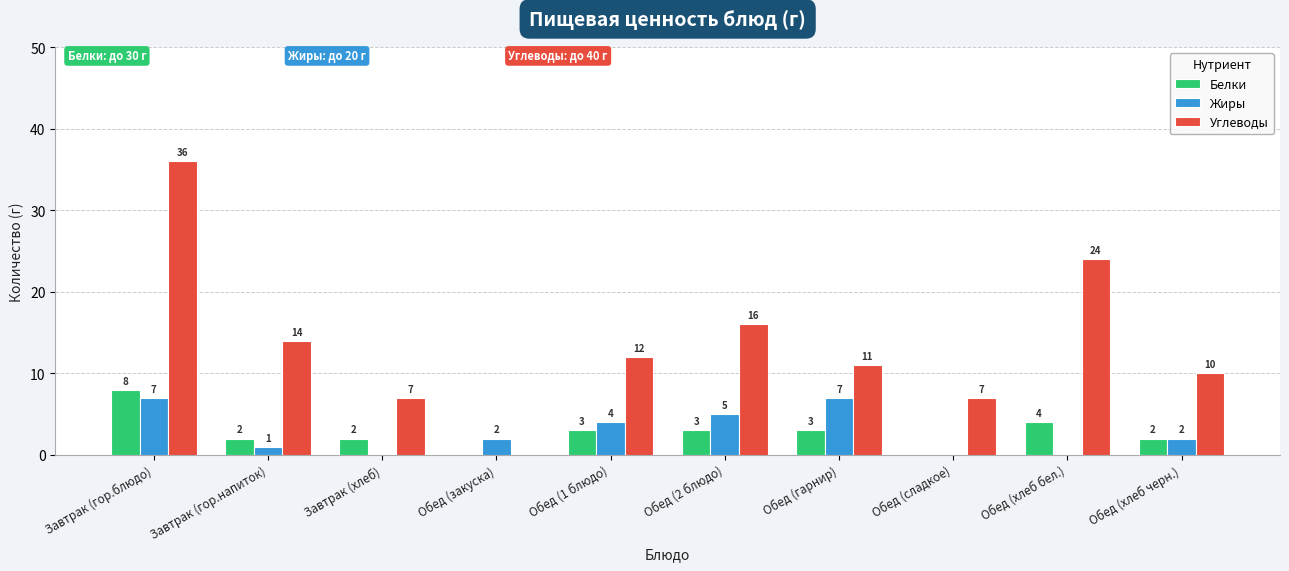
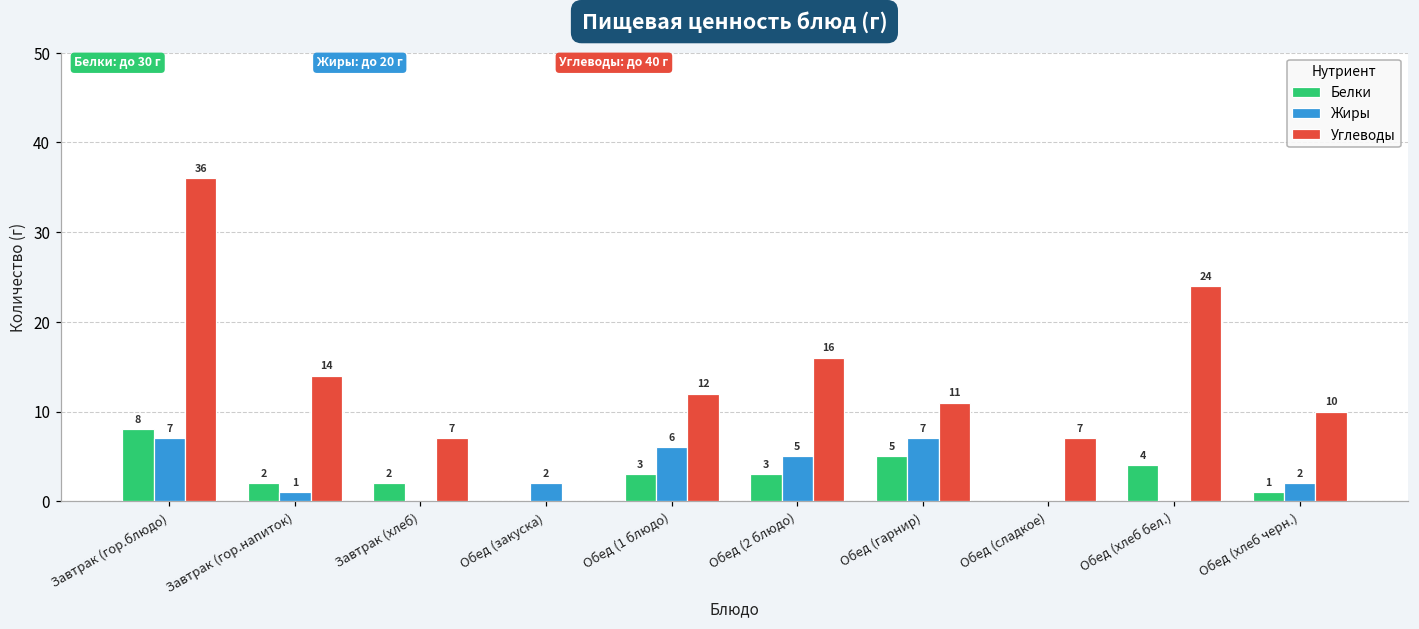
  {
    "Белки": {
      "Завтрак (гор.блюдо)": 8,
      "Завтрак (гор.напиток)": 2,
      "Завтрак (хлеб)": 2,
      "Обед (1 блюдо)": 3,
      "Обед (2 блюдо)": 3,
-     "Обед (гарнир)": 3,
+     "Обед (гарнир)": 5,
      "Обед (хлеб бел.)": 4,
-     "Обед (хлеб черн.)": 2
+     "Обед (хлеб черн.)": 1
    },
    "Жиры": {
      "Завтрак (гор.блюдо)": 7,
      "Завтрак (гор.напиток)": 1,
      "Обед (закуска)": 2,
-     "Обед (1 блюдо)": 4,
+     "Обед (1 блюдо)": 6,
      "Обед (2 блюдо)": 5,
      "Обед (гарнир)": 7,
      "Обед (хлеб черн.)": 2
    },
    "Углеводы": {
      "Завтрак (гор.блюдо)": 36,
      "Завтрак (гор.напиток)": 14,
      "Завтрак (хлеб)": 7,
      "Обед (1 блюдо)": 12,
      "Обед (2 блюдо)": 16,
      "Обед (гарнир)": 11,
      "Обед (сладкое)": 7,
      "Обед (хлеб бел.)": 24,
      "Обед (хлеб черн.)": 10
    }
  }
